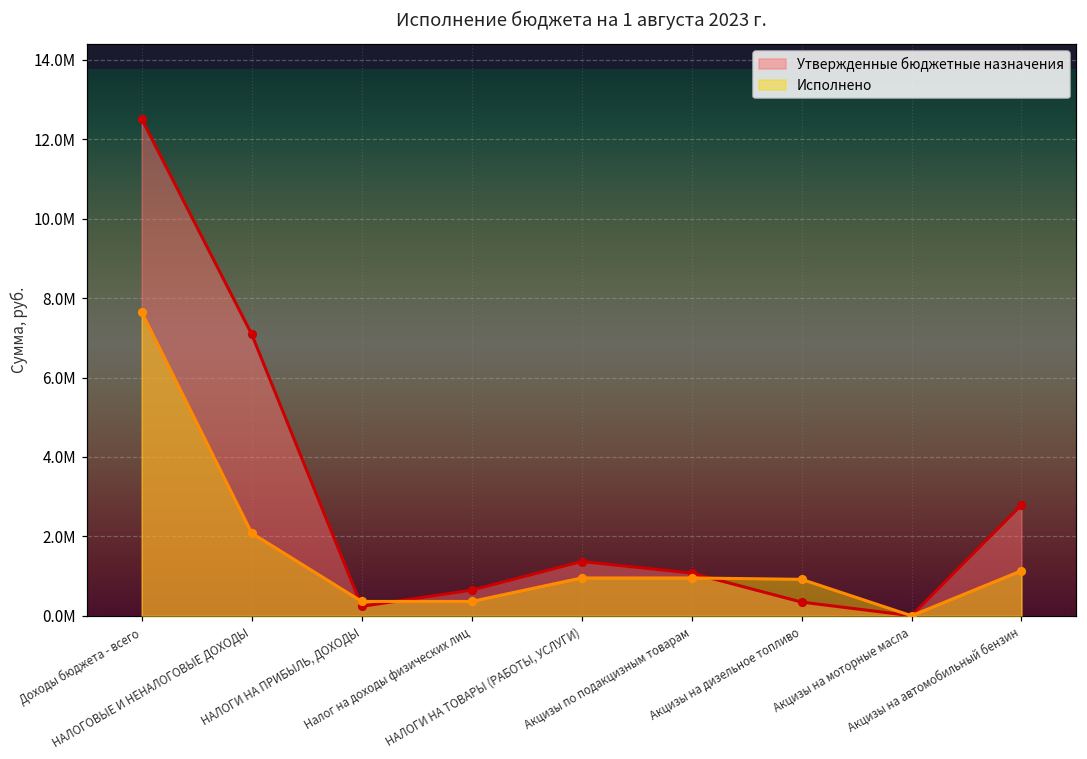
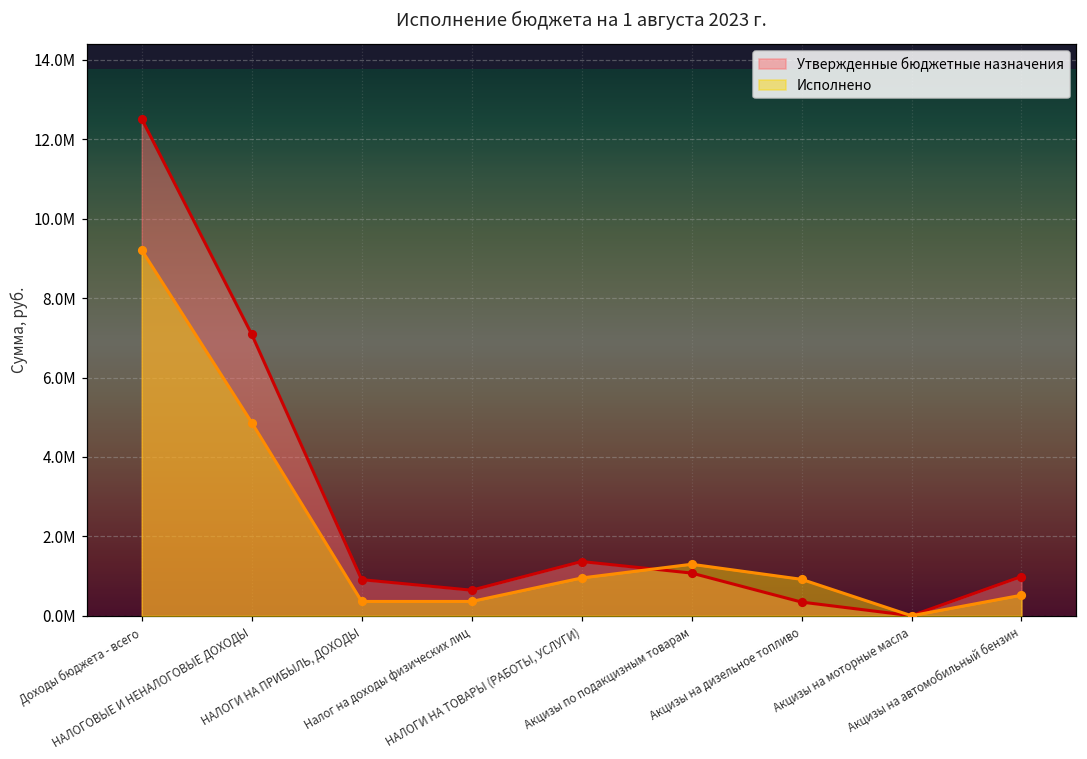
  {
    "Утвержденные бюджетные назначения": {
      "Доходы бюджета - всего": 12500000,
      "НАЛОГОВЫЕ И НЕНАЛОГОВЫЕ ДОХОДЫ": 7100000,
-     "НАЛОГИ НА ПРИБЫЛЬ, ДОХОДЫ": 200000,
+     "НАЛОГИ НА ПРИБЫЛЬ, ДОХОДЫ": 900000,
      "Налог на доходы физических лиц": 600000,
      "НАЛОГИ НА ТОВАРЫ (РАБОТЫ, УСЛУГИ)": 1400000,
      "Акцизы по подакцизным товарам": 1100000,
      "Акцизы на дизельное топливо": 300000,
-     "Акцизы на автомобильный бензин": 2800000
+     "Акцизы на автомобильный бензин": 1000000
    },
    "Исполнено": {
-     "Доходы бюджета - всего": 7600000,
-     "НАЛОГОВЫЕ И НЕНАЛОГОВЫЕ ДОХОДЫ": 2100000,
+     "Доходы бюджета - всего": 9200000,
+     "НАЛОГОВЫЕ И НЕНАЛОГОВЫЕ ДОХОДЫ": 4900000,
      "НАЛОГИ НА ПРИБЫЛЬ, ДОХОДЫ": 400000,
      "Налог на доходы физических лиц": 400000,
      "НАЛОГИ НА ТОВАРЫ (РАБОТЫ, УСЛУГИ)": 1000000,
-     "Акцизы по подакцизным товарам": 1000000,
+     "Акцизы по подакцизным товарам": 1300000,
      "Акцизы на дизельное топливо": 900000,
-     "Акцизы на автомобильный бензин": 1100000
+     "Акцизы на автомобильный бензин": 500000
    }
  }
